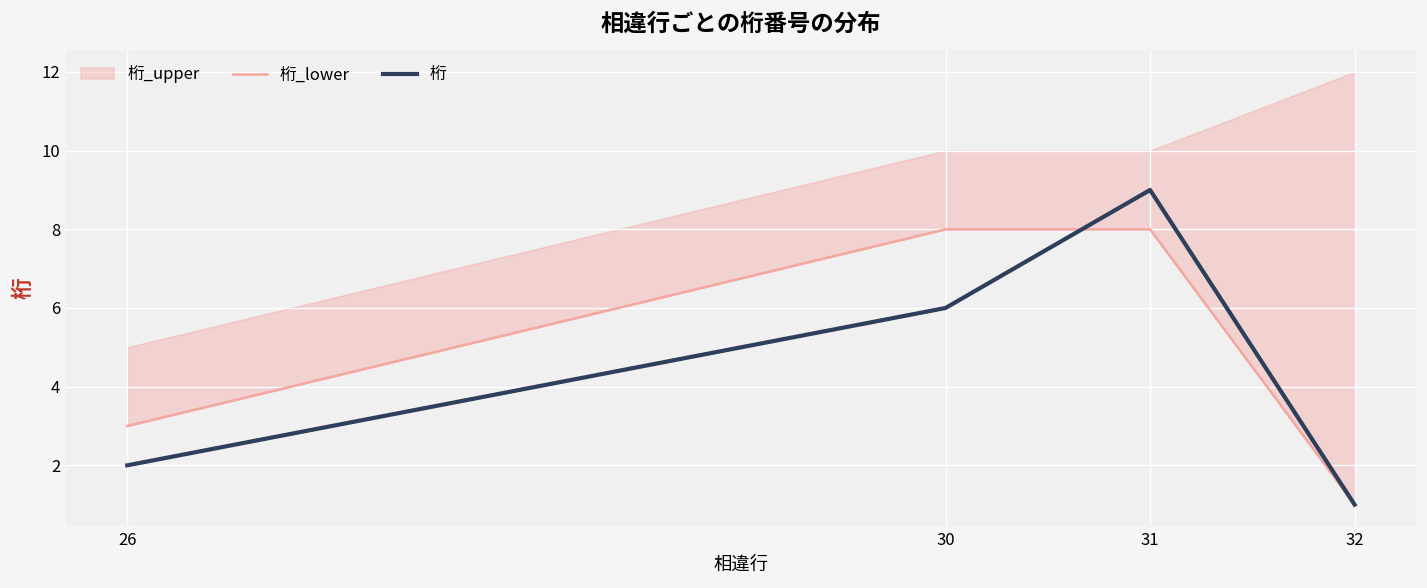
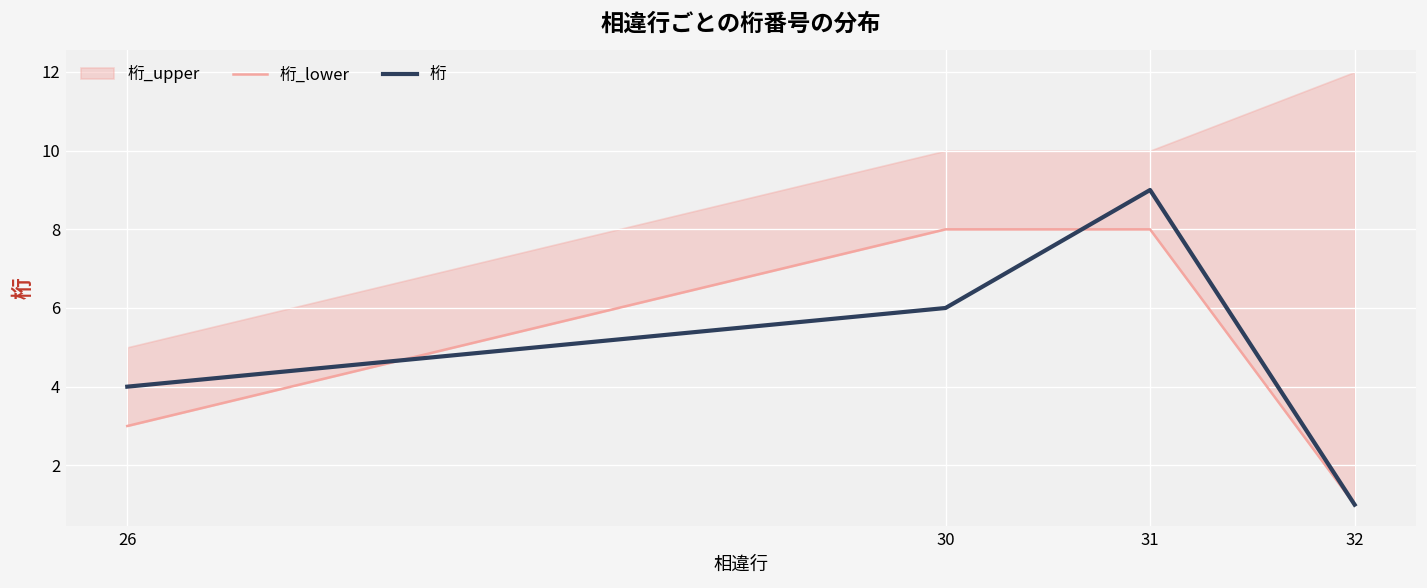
  {
    "桁": {
-     "26": 2,
+     "26": 4,
      "30": 6,
      "31": 9
    }
  }
